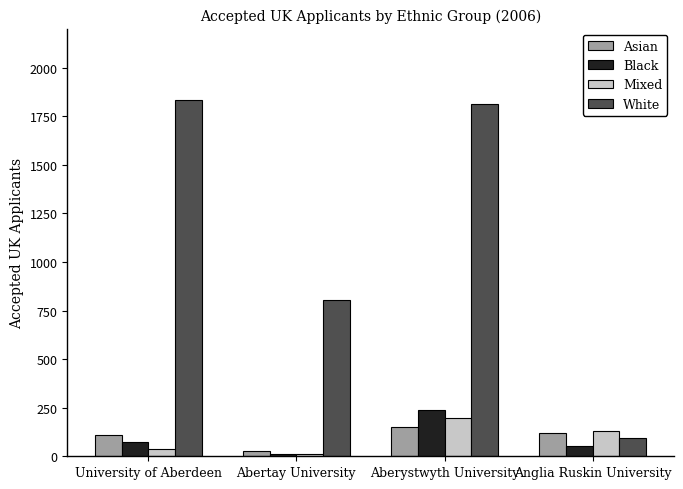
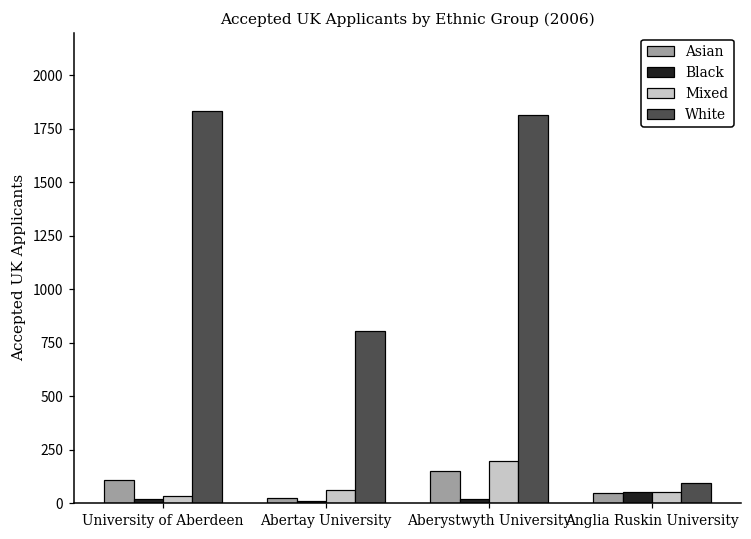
  {
    "Asian": {
      "University of Aberdeen": 110,
      "Abertay University": 30,
      "Aberystwyth University": 150,
-     "Anglia Ruskin University": 120
+     "Anglia Ruskin University": 50
    },
    "Black": {
-     "University of Aberdeen": 70,
-     "Aberystwyth University": 240,
+     "University of Aberdeen": 20,
+     "Aberystwyth University": 20,
      "Anglia Ruskin University": 50
    },
    "Mixed": {
      "University of Aberdeen": 40,
-     "Abertay University": 10,
+     "Abertay University": 60,
      "Aberystwyth University": 200,
-     "Anglia Ruskin University": 130
+     "Anglia Ruskin University": 50
    },
    "White": {
      "University of Aberdeen": 1840,
      "Abertay University": 810,
      "Aberystwyth University": 1810,
      "Anglia Ruskin University": 100
    }
  }
